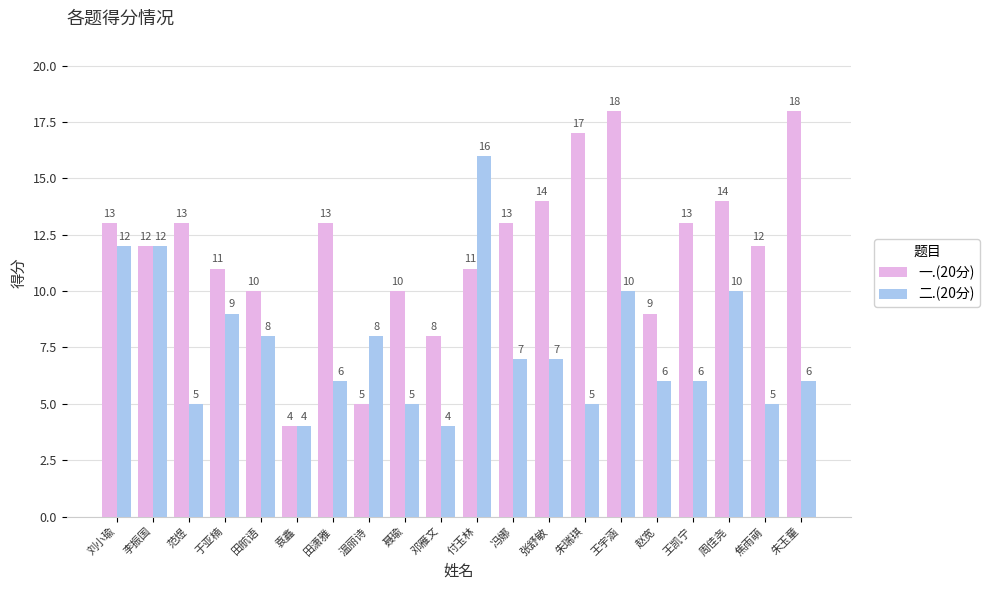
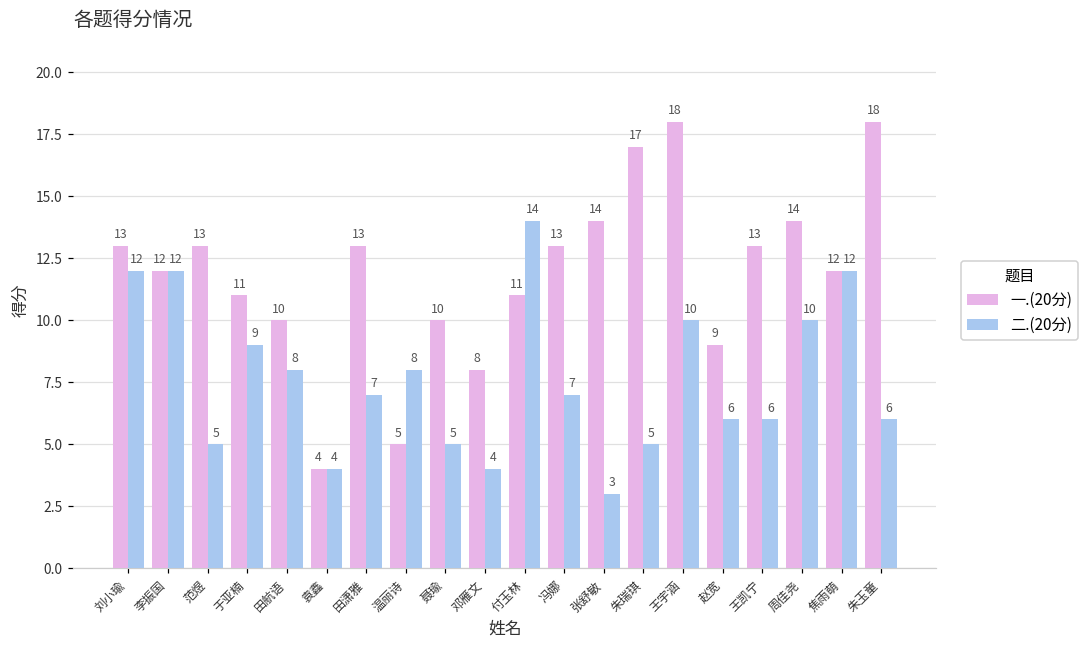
  {
    "一.(20分)": {
      "刘小瑜": 13,
      "李振国": 12,
      "范煜": 13,
      "于亚楠": 11,
      "田航语": 10,
      "袁鑫": 4,
      "田潇雅": 13,
      "温丽诗": 5,
      "聂瑜": 10,
      "邓雁文": 8,
      "付玉林": 11,
      "冯娜": 13,
      "张舒敏": 14,
      "朱瑞琪": 17,
      "王宇涵": 18,
      "赵宽": 9,
      "王凯宁": 13,
      "周佳尧": 14,
      "焦雨萌": 12,
      "朱玉童": 18
    },
    "二.(20分)": {
      "刘小瑜": 12,
      "李振国": 12,
      "范煜": 5,
      "于亚楠": 9,
      "田航语": 8,
      "袁鑫": 4,
-     "田潇雅": 6,
+     "田潇雅": 7,
      "温丽诗": 8,
      "聂瑜": 5,
      "邓雁文": 4,
-     "付玉林": 16,
+     "付玉林": 14,
      "冯娜": 7,
-     "张舒敏": 7,
+     "张舒敏": 3,
      "朱瑞琪": 5,
      "王宇涵": 10,
      "赵宽": 6,
      "王凯宁": 6,
      "周佳尧": 10,
-     "焦雨萌": 5,
+     "焦雨萌": 12,
      "朱玉童": 6
    }
  }
